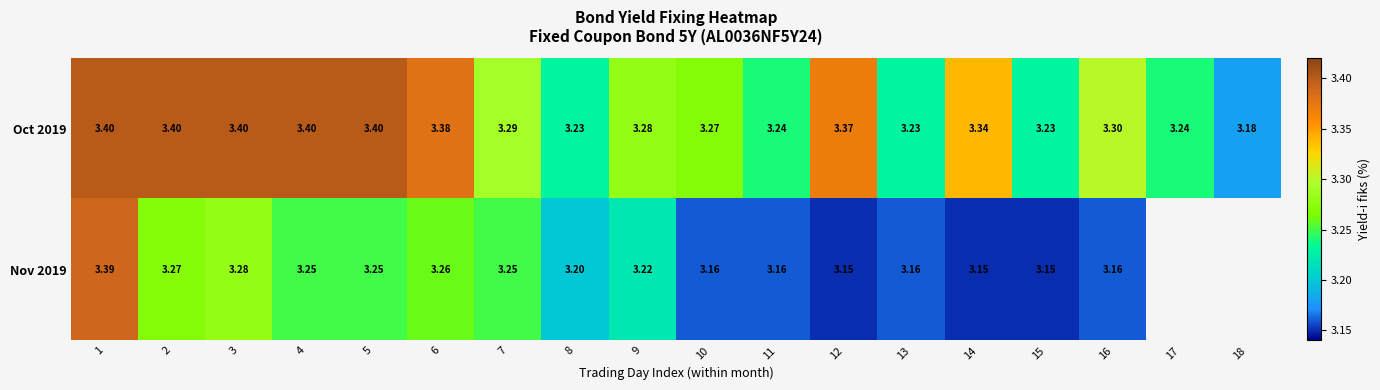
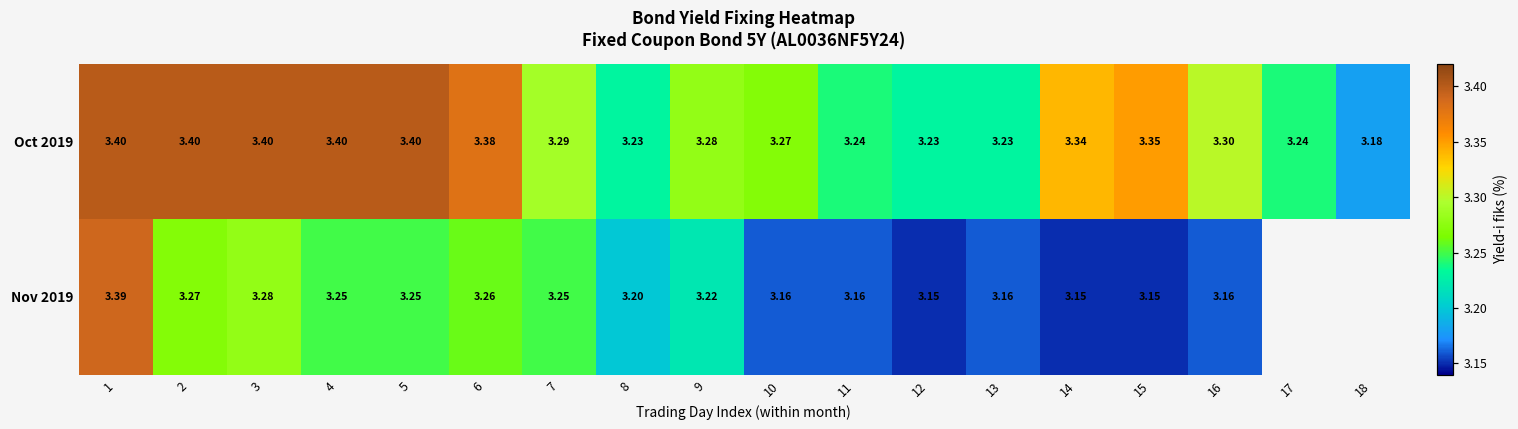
  {
    "Oct 2019": {
      "1": 3.40,
      "2": 3.40,
      "3": 3.40,
      "4": 3.40,
      "5": 3.40,
      "6": 3.38,
      "7": 3.29,
      "8": 3.23,
      "9": 3.28,
      "10": 3.27,
      "11": 3.24,
-     "12": 3.37,
+     "12": 3.23,
      "13": 3.23,
      "14": 3.34,
-     "15": 3.23,
+     "15": 3.35,
      "16": 3.30,
      "17": 3.24,
      "18": 3.18
    },
    "Nov 2019": {
      "1": 3.39,
      "2": 3.27,
      "3": 3.28,
      "4": 3.25,
      "5": 3.25,
      "6": 3.26,
      "7": 3.25,
      "8": 3.20,
      "9": 3.22,
      "10": 3.16,
      "11": 3.16,
      "12": 3.15,
      "13": 3.16,
      "14": 3.15,
      "15": 3.15,
      "16": 3.16
    }
  }
